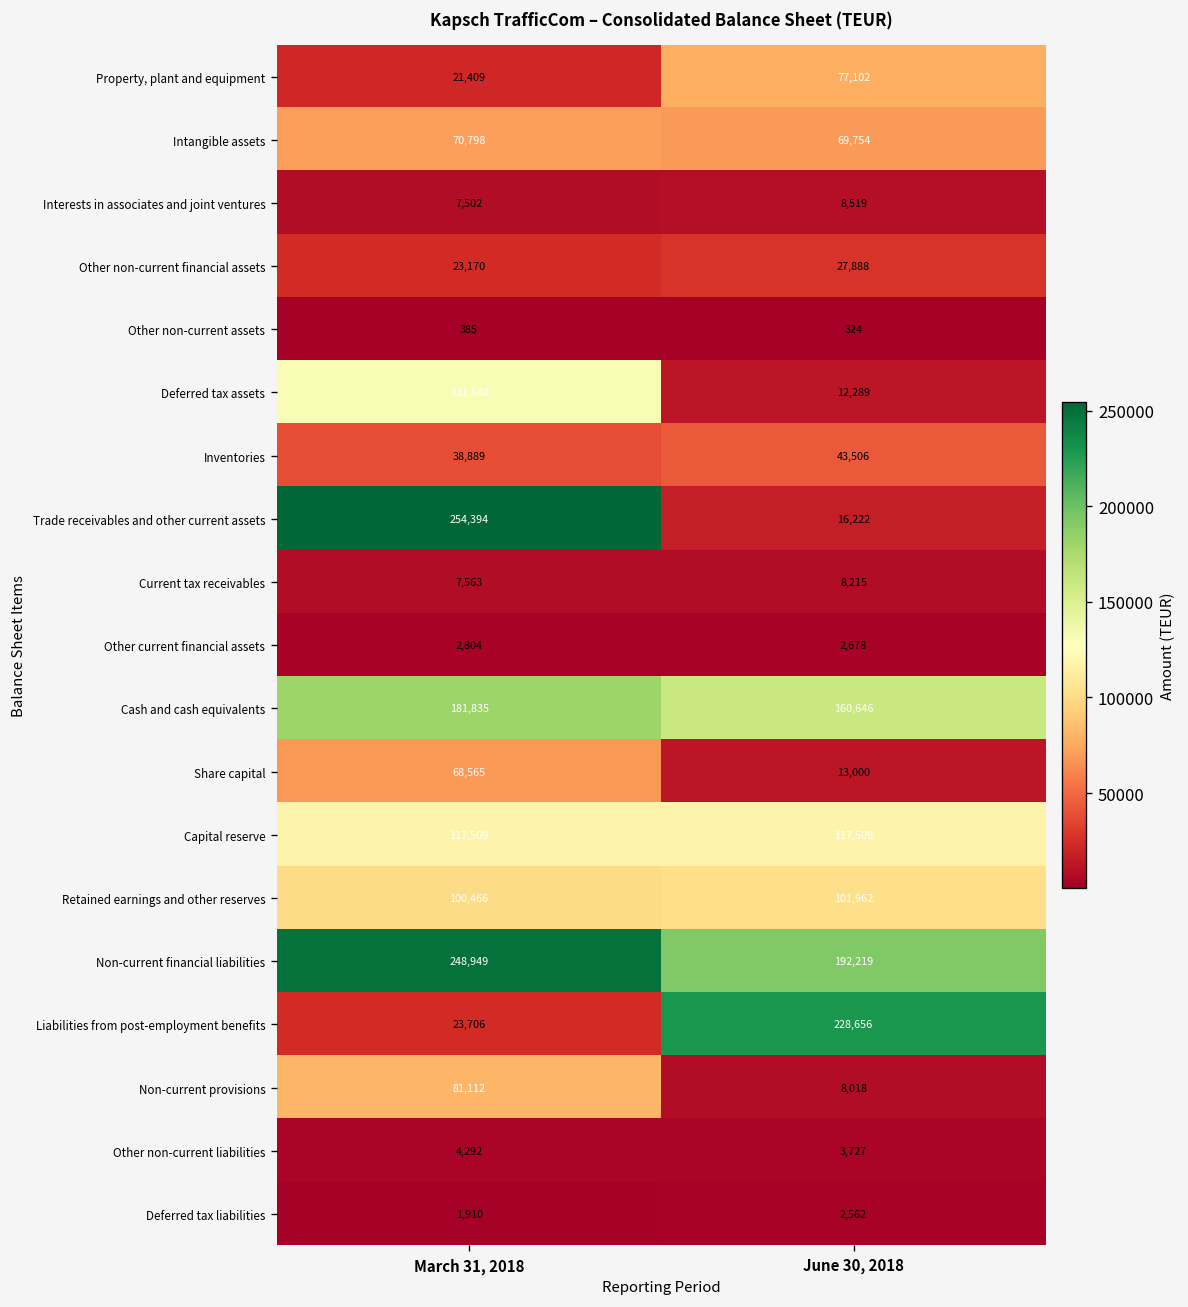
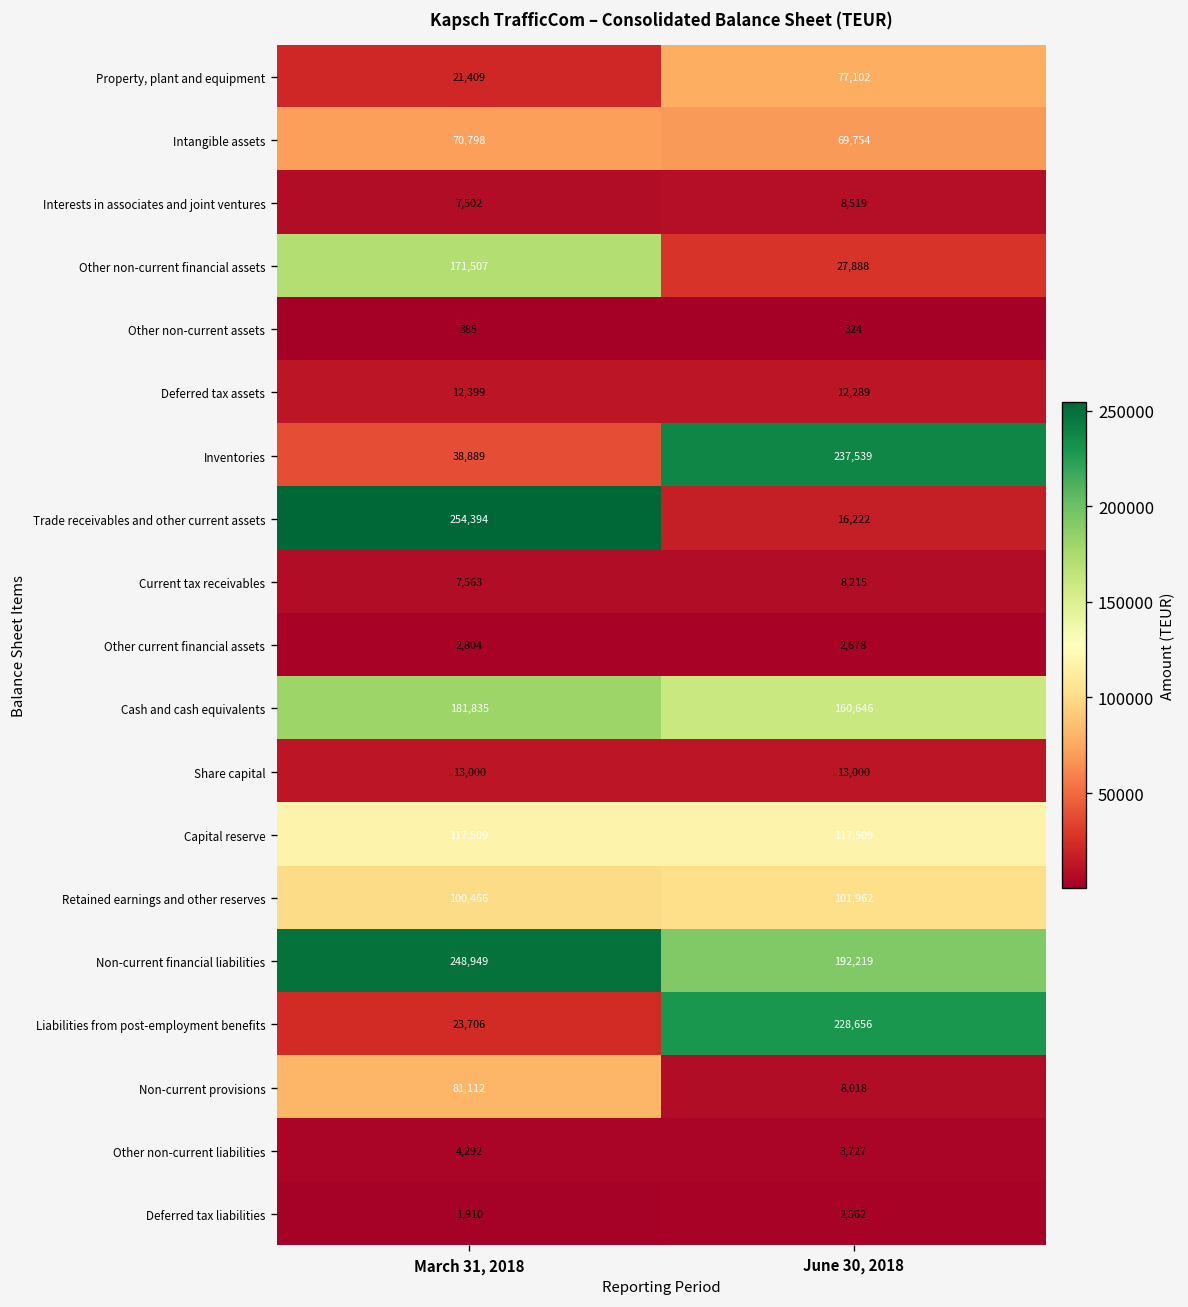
  {
    "Property, plant and equipment": {
      "March 31, 2018": "21,409",
      "June 30, 2018": "77,102"
    },
    "Intangible assets": {
      "March 31, 2018": "70,798",
      "June 30, 2018": "69,754"
    },
    "Interests in associates and joint ventures": {
      "March 31, 2018": "7,502",
      "June 30, 2018": "8,519"
    },
    "Other non-current financial assets": {
-     "March 31, 2018": "23,170",
+     "March 31, 2018": "171,507",
      "June 30, 2018": "27,888"
    },
    "Other non-current assets": {
      "March 31, 2018": "385",
      "June 30, 2018": "324"
    },
    "Deferred tax assets": {
-     "March 31, 2018": "131,640",
+     "March 31, 2018": "12,399",
      "June 30, 2018": "12,289"
    },
    "Inventories": {
      "March 31, 2018": "38,889",
-     "June 30, 2018": "43,506"
+     "June 30, 2018": "237,539"
    },
    "Trade receivables and other current assets": {
      "March 31, 2018": "254,394",
      "June 30, 2018": "16,222"
    },
    "Current tax receivables": {
      "March 31, 2018": "7,563",
      "June 30, 2018": "8,215"
    },
    "Other current financial assets": {
      "March 31, 2018": "2,804",
      "June 30, 2018": "2,678"
    },
    "Cash and cash equivalents": {
      "March 31, 2018": "181,835",
      "June 30, 2018": "160,646"
    },
    "Share capital": {
-     "March 31, 2018": "68,565",
+     "March 31, 2018": "13,000",
      "June 30, 2018": "13,000"
    },
    "Capital reserve": {
      "March 31, 2018": "117,509",
      "June 30, 2018": "117,509"
    },
    "Retained earnings and other reserves": {
      "March 31, 2018": "100,466",
      "June 30, 2018": "101,962"
    },
    "Non-current financial liabilities": {
      "March 31, 2018": "248,949",
      "June 30, 2018": "192,219"
    },
    "Liabilities from post-employment benefits": {
      "March 31, 2018": "23,706",
      "June 30, 2018": "228,656"
    },
    "Non-current provisions": {
      "March 31, 2018": "81,112",
      "June 30, 2018": "8,018"
    },
    "Other non-current liabilities": {
      "March 31, 2018": "4,292",
      "June 30, 2018": "3,727"
    },
    "Deferred tax liabilities": {
      "March 31, 2018": "1,910",
      "June 30, 2018": "2,562"
    }
  }
